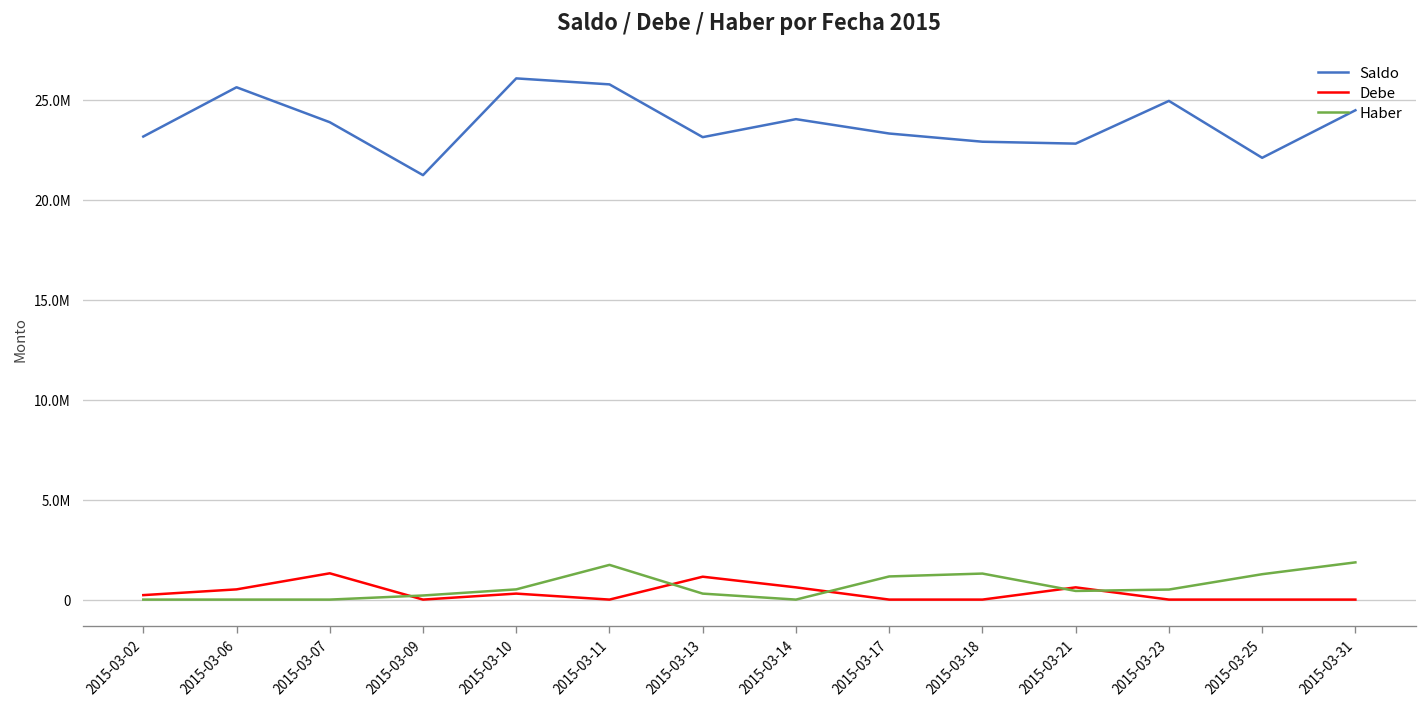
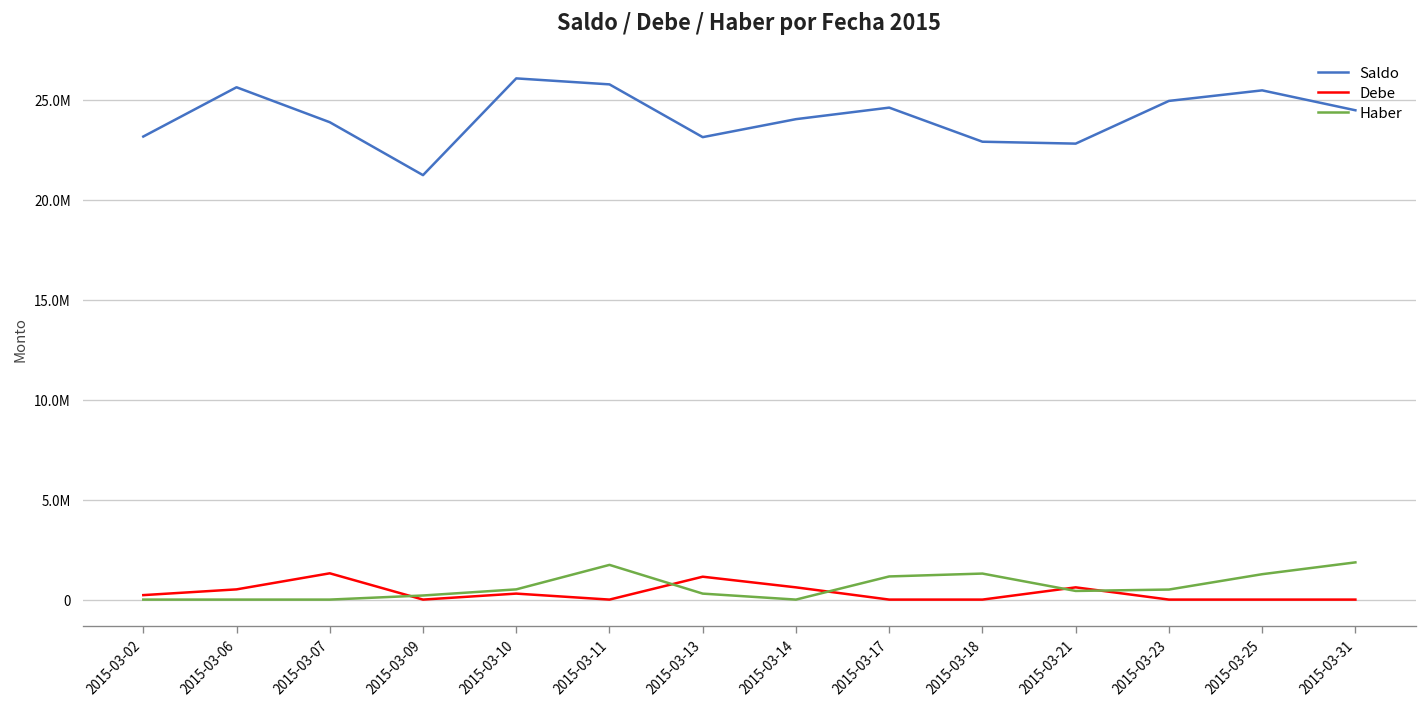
  {
    "Saldo": {
      "2015-03-02": 23200000,
      "2015-03-06": 25600000,
      "2015-03-07": 23900000,
      "2015-03-09": 21200000,
      "2015-03-10": 26100000,
      "2015-03-11": 25800000,
      "2015-03-13": 23100000,
      "2015-03-14": 24000000,
-     "2015-03-17": 23300000,
+     "2015-03-17": 24600000,
      "2015-03-18": 22900000,
      "2015-03-21": 22800000,
      "2015-03-23": 24900000,
-     "2015-03-25": 22100000,
+     "2015-03-25": 25500000,
      "2015-03-31": 24500000
    },
    "Debe": {
      "2015-03-02": 200000,
      "2015-03-06": 500000,
      "2015-03-07": 1300000,
      "2015-03-09": 0,
      "2015-03-10": 300000,
      "2015-03-11": 0,
      "2015-03-13": 1100000,
      "2015-03-14": 600000,
      "2015-03-17": 0,
      "2015-03-18": 0,
      "2015-03-21": 600000,
      "2015-03-23": 0,
      "2015-03-25": 0,
      "2015-03-31": 0
    },
    "Haber": {
      "2015-03-02": 0,
      "2015-03-06": 0,
      "2015-03-07": 0,
      "2015-03-09": 200000,
      "2015-03-10": 500000,
      "2015-03-11": 1700000,
      "2015-03-13": 300000,
      "2015-03-14": 0,
      "2015-03-17": 1200000,
      "2015-03-18": 1300000,
      "2015-03-21": 400000,
      "2015-03-23": 500000,
      "2015-03-25": 1300000,
      "2015-03-31": 1900000
    }
  }
